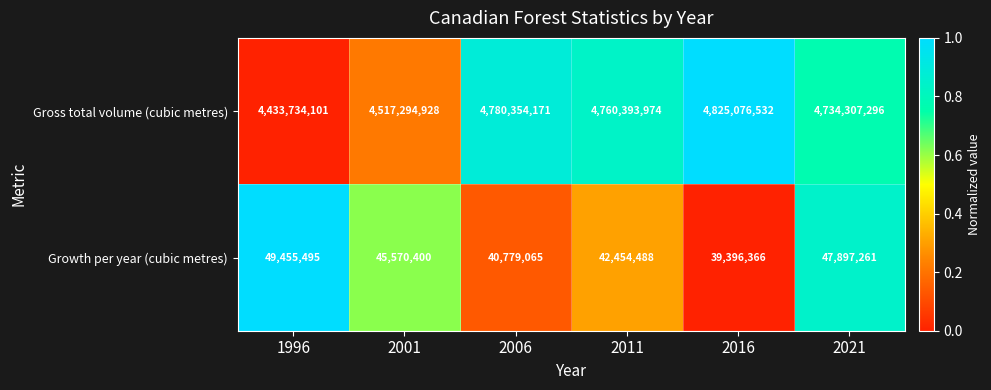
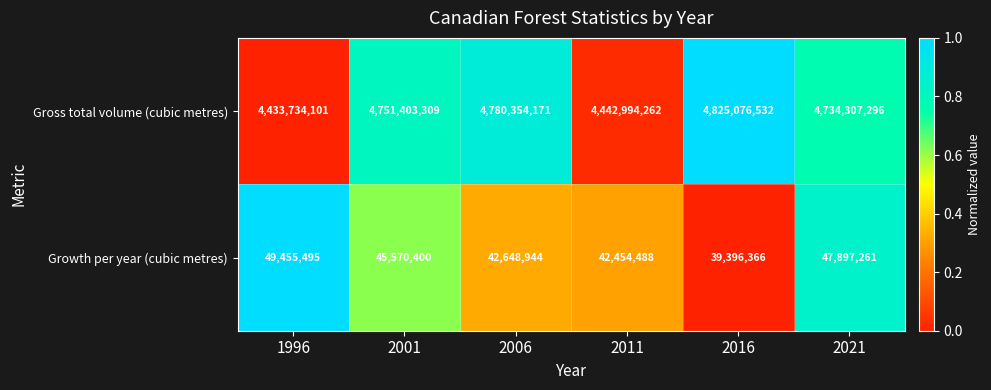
  {
    "Gross total volume (cubic metres)": {
      "1996": "4,433,734,101",
-     "2001": "4,517,294,928",
+     "2001": "4,751,403,309",
      "2006": "4,780,354,171",
-     "2011": "4,760,393,974",
+     "2011": "4,442,994,262",
      "2016": "4,825,076,532",
      "2021": "4,734,307,296"
    },
    "Growth per year (cubic metres)": {
      "1996": "49,455,495",
      "2001": "45,570,400",
-     "2006": "40,779,065",
+     "2006": "42,648,944",
      "2011": "42,454,488",
      "2016": "39,396,366",
      "2021": "47,897,261"
    }
  }
